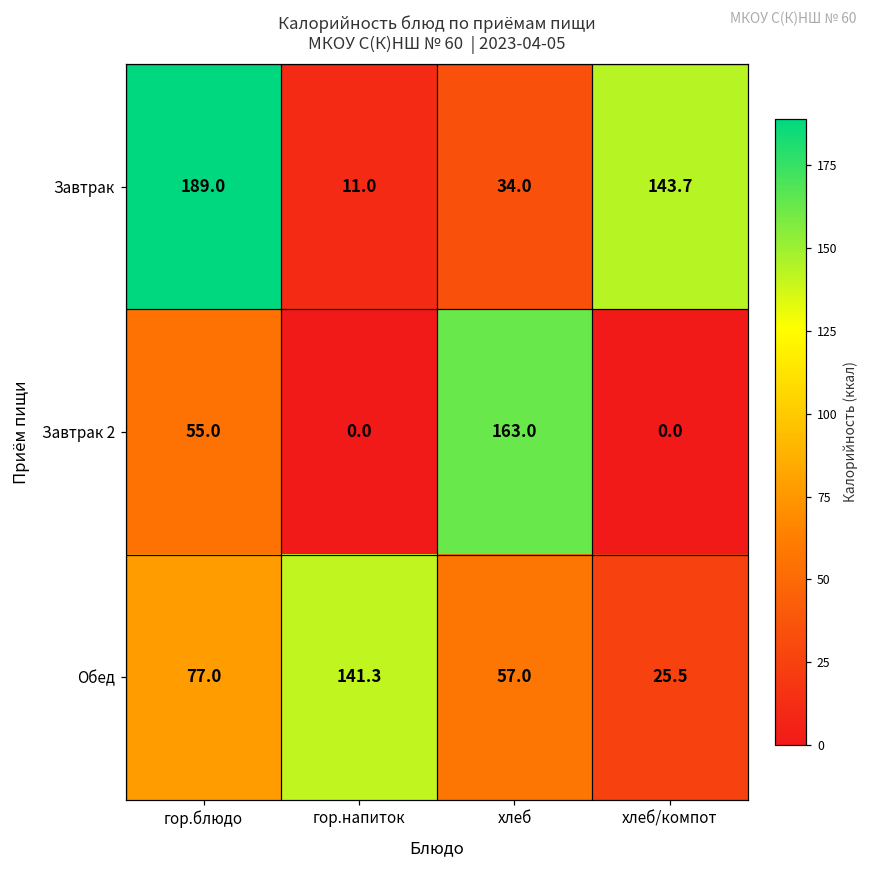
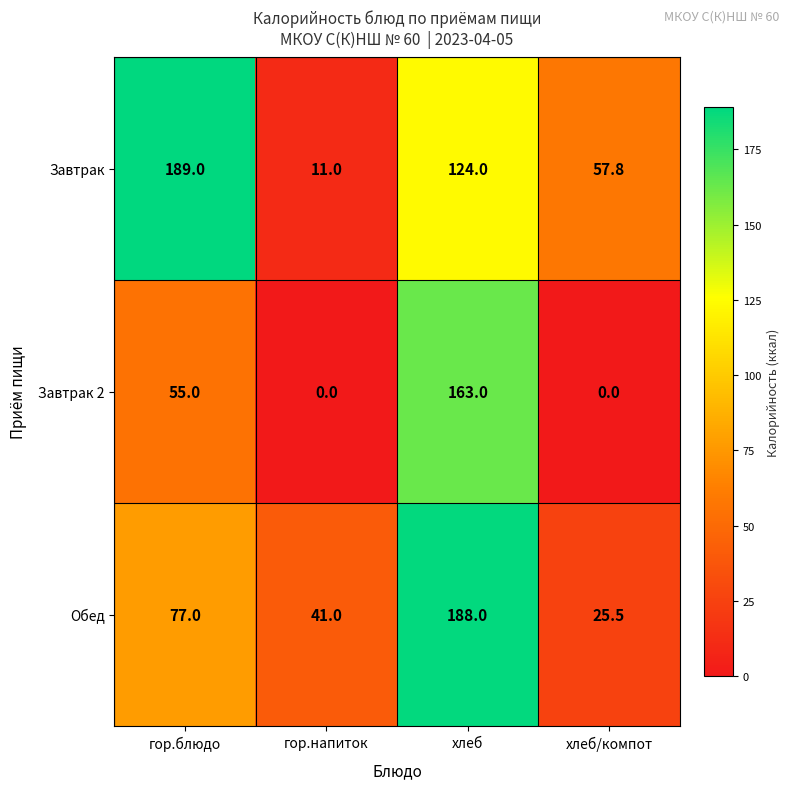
  {
    "Завтрак": {
      "гор.блюдо": 189.0,
      "гор.напиток": 11.0,
-     "хлеб": 34.0,
-     "хлеб/компот": 143.7
+     "хлеб": 124.0,
+     "хлеб/компот": 57.8
    },
    "Завтрак 2": {
      "гор.блюдо": 55.0,
      "гор.напиток": 0.0,
      "хлеб": 163.0,
      "хлеб/компот": 0.0
    },
    "Обед": {
      "гор.блюдо": 77.0,
-     "гор.напиток": 141.3,
-     "хлеб": 57.0,
+     "гор.напиток": 41.0,
+     "хлеб": 188.0,
      "хлеб/компот": 25.5
    }
  }
